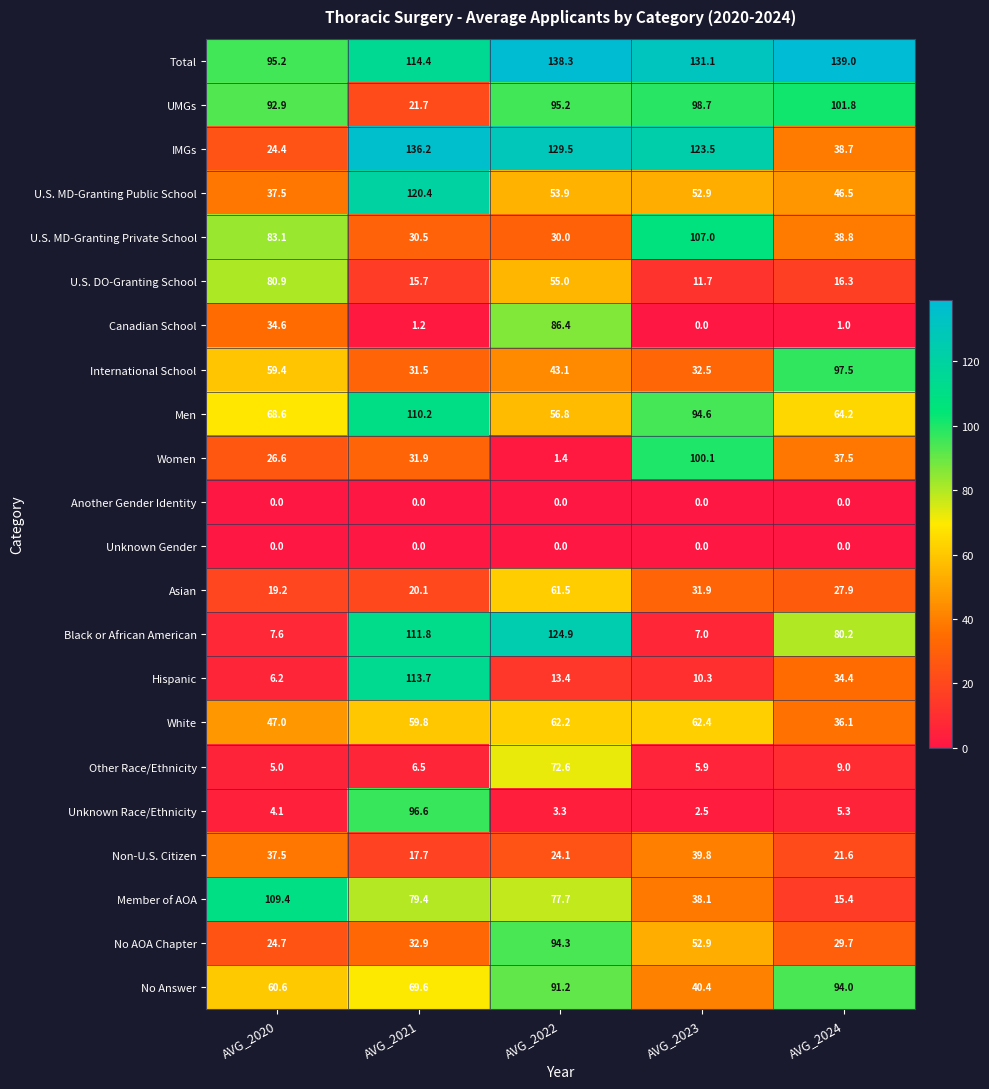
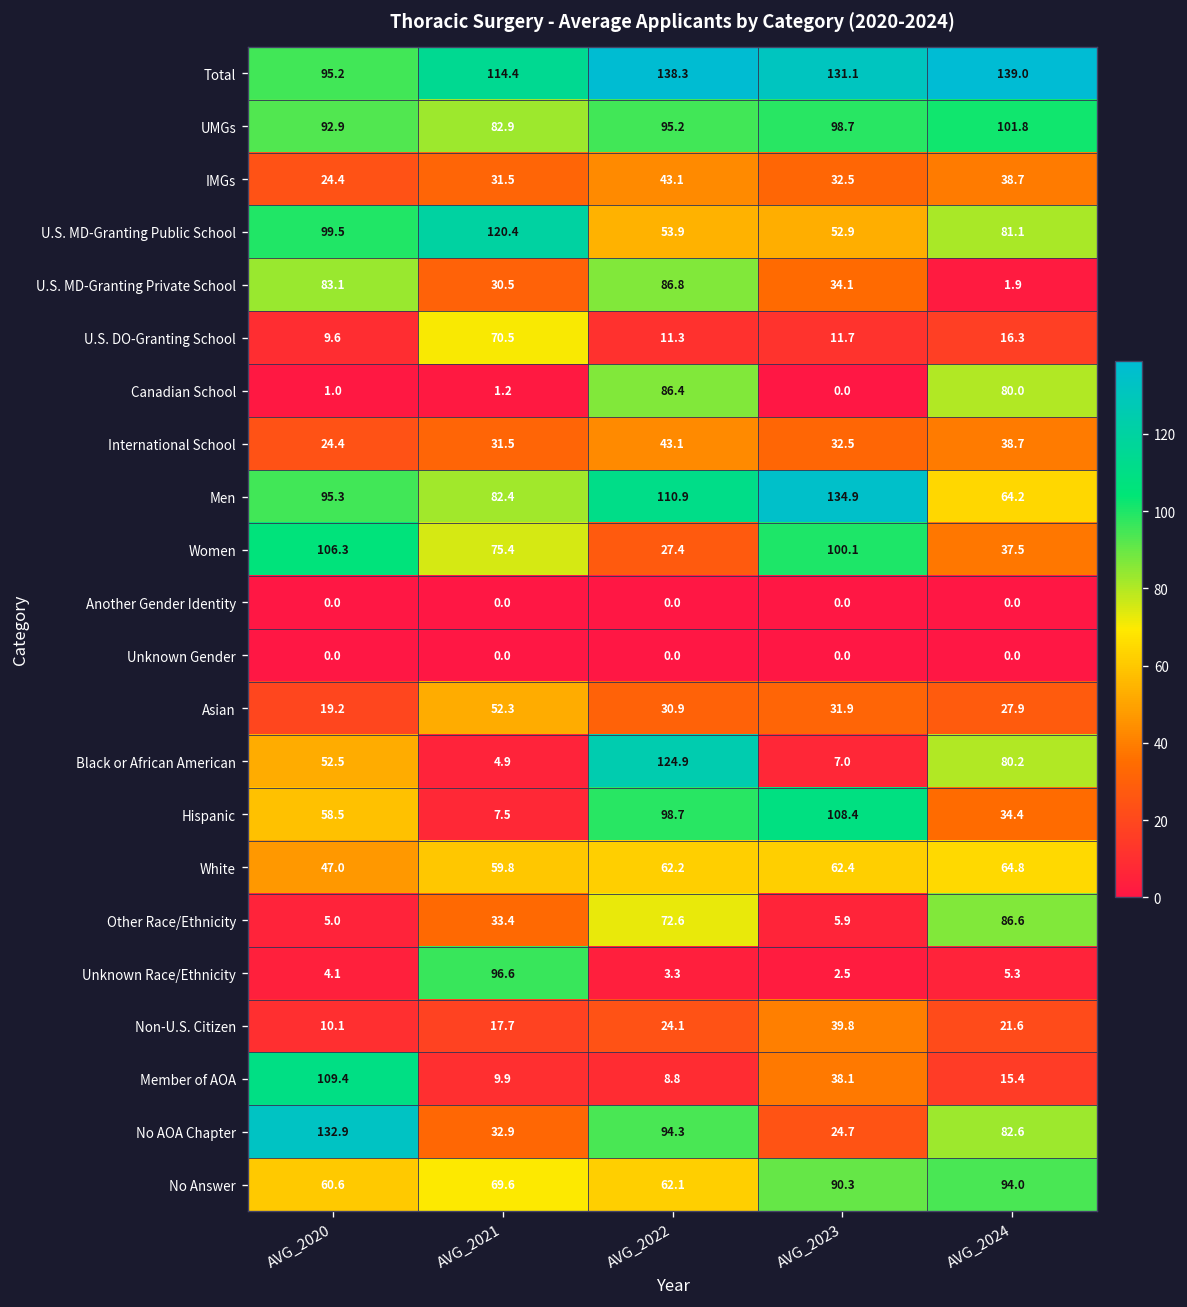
  {
    "Total": {
      "AVG_2020": 95.2,
      "AVG_2021": 114.4,
      "AVG_2022": 138.3,
      "AVG_2023": 131.1,
      "AVG_2024": 139.0
    },
    "UMGs": {
      "AVG_2020": 92.9,
-     "AVG_2021": 21.7,
+     "AVG_2021": 82.9,
      "AVG_2022": 95.2,
      "AVG_2023": 98.7,
      "AVG_2024": 101.8
    },
    "IMGs": {
      "AVG_2020": 24.4,
-     "AVG_2021": 136.2,
-     "AVG_2022": 129.5,
-     "AVG_2023": 123.5,
+     "AVG_2021": 31.5,
+     "AVG_2022": 43.1,
+     "AVG_2023": 32.5,
      "AVG_2024": 38.7
    },
    "U.S. MD-Granting Public School": {
-     "AVG_2020": 37.5,
+     "AVG_2020": 99.5,
      "AVG_2021": 120.4,
      "AVG_2022": 53.9,
      "AVG_2023": 52.9,
-     "AVG_2024": 46.5
+     "AVG_2024": 81.1
    },
    "U.S. MD-Granting Private School": {
      "AVG_2020": 83.1,
      "AVG_2021": 30.5,
-     "AVG_2022": 30.0,
-     "AVG_2023": 107.0,
-     "AVG_2024": 38.8
+     "AVG_2022": 86.8,
+     "AVG_2023": 34.1,
+     "AVG_2024": 1.9
    },
    "U.S. DO-Granting School": {
-     "AVG_2020": 80.9,
-     "AVG_2021": 15.7,
-     "AVG_2022": 55.0,
+     "AVG_2020": 9.6,
+     "AVG_2021": 70.5,
+     "AVG_2022": 11.3,
      "AVG_2023": 11.7,
      "AVG_2024": 16.3
    },
    "Canadian School": {
-     "AVG_2020": 34.6,
+     "AVG_2020": 1.0,
      "AVG_2021": 1.2,
      "AVG_2022": 86.4,
      "AVG_2023": 0.0,
-     "AVG_2024": 1.0
+     "AVG_2024": 80.0
    },
    "International School": {
-     "AVG_2020": 59.4,
+     "AVG_2020": 24.4,
      "AVG_2021": 31.5,
      "AVG_2022": 43.1,
      "AVG_2023": 32.5,
-     "AVG_2024": 97.5
+     "AVG_2024": 38.7
    },
    "Men": {
-     "AVG_2020": 68.6,
-     "AVG_2021": 110.2,
-     "AVG_2022": 56.8,
-     "AVG_2023": 94.6,
+     "AVG_2020": 95.3,
+     "AVG_2021": 82.4,
+     "AVG_2022": 110.9,
+     "AVG_2023": 134.9,
      "AVG_2024": 64.2
    },
    "Women": {
-     "AVG_2020": 26.6,
-     "AVG_2021": 31.9,
-     "AVG_2022": 1.4,
+     "AVG_2020": 106.3,
+     "AVG_2021": 75.4,
+     "AVG_2022": 27.4,
      "AVG_2023": 100.1,
      "AVG_2024": 37.5
    },
    "Another Gender Identity": {
      "AVG_2020": 0.0,
      "AVG_2021": 0.0,
      "AVG_2022": 0.0,
      "AVG_2023": 0.0,
      "AVG_2024": 0.0
    },
    "Unknown Gender": {
      "AVG_2020": 0.0,
      "AVG_2021": 0.0,
      "AVG_2022": 0.0,
      "AVG_2023": 0.0,
      "AVG_2024": 0.0
    },
    "Asian": {
      "AVG_2020": 19.2,
-     "AVG_2021": 20.1,
-     "AVG_2022": 61.5,
+     "AVG_2021": 52.3,
+     "AVG_2022": 30.9,
      "AVG_2023": 31.9,
      "AVG_2024": 27.9
    },
    "Black or African American": {
-     "AVG_2020": 7.6,
-     "AVG_2021": 111.8,
+     "AVG_2020": 52.5,
+     "AVG_2021": 4.9,
      "AVG_2022": 124.9,
      "AVG_2023": 7.0,
      "AVG_2024": 80.2
    },
    "Hispanic": {
-     "AVG_2020": 6.2,
-     "AVG_2021": 113.7,
-     "AVG_2022": 13.4,
-     "AVG_2023": 10.3,
+     "AVG_2020": 58.5,
+     "AVG_2021": 7.5,
+     "AVG_2022": 98.7,
+     "AVG_2023": 108.4,
      "AVG_2024": 34.4
    },
    "White": {
      "AVG_2020": 47.0,
      "AVG_2021": 59.8,
      "AVG_2022": 62.2,
      "AVG_2023": 62.4,
-     "AVG_2024": 36.1
+     "AVG_2024": 64.8
    },
    "Other Race/Ethnicity": {
      "AVG_2020": 5.0,
-     "AVG_2021": 6.5,
+     "AVG_2021": 33.4,
      "AVG_2022": 72.6,
      "AVG_2023": 5.9,
-     "AVG_2024": 9.0
+     "AVG_2024": 86.6
    },
    "Unknown Race/Ethnicity": {
      "AVG_2020": 4.1,
      "AVG_2021": 96.6,
      "AVG_2022": 3.3,
      "AVG_2023": 2.5,
      "AVG_2024": 5.3
    },
    "Non-U.S. Citizen": {
-     "AVG_2020": 37.5,
+     "AVG_2020": 10.1,
      "AVG_2021": 17.7,
      "AVG_2022": 24.1,
      "AVG_2023": 39.8,
      "AVG_2024": 21.6
    },
    "Member of AOA": {
      "AVG_2020": 109.4,
-     "AVG_2021": 79.4,
-     "AVG_2022": 77.7,
+     "AVG_2021": 9.9,
+     "AVG_2022": 8.8,
      "AVG_2023": 38.1,
      "AVG_2024": 15.4
    },
    "No AOA Chapter": {
-     "AVG_2020": 24.7,
+     "AVG_2020": 132.9,
      "AVG_2021": 32.9,
      "AVG_2022": 94.3,
-     "AVG_2023": 52.9,
-     "AVG_2024": 29.7
+     "AVG_2023": 24.7,
+     "AVG_2024": 82.6
    },
    "No Answer": {
      "AVG_2020": 60.6,
      "AVG_2021": 69.6,
-     "AVG_2022": 91.2,
-     "AVG_2023": 40.4,
+     "AVG_2022": 62.1,
+     "AVG_2023": 90.3,
      "AVG_2024": 94.0
    }
  }
